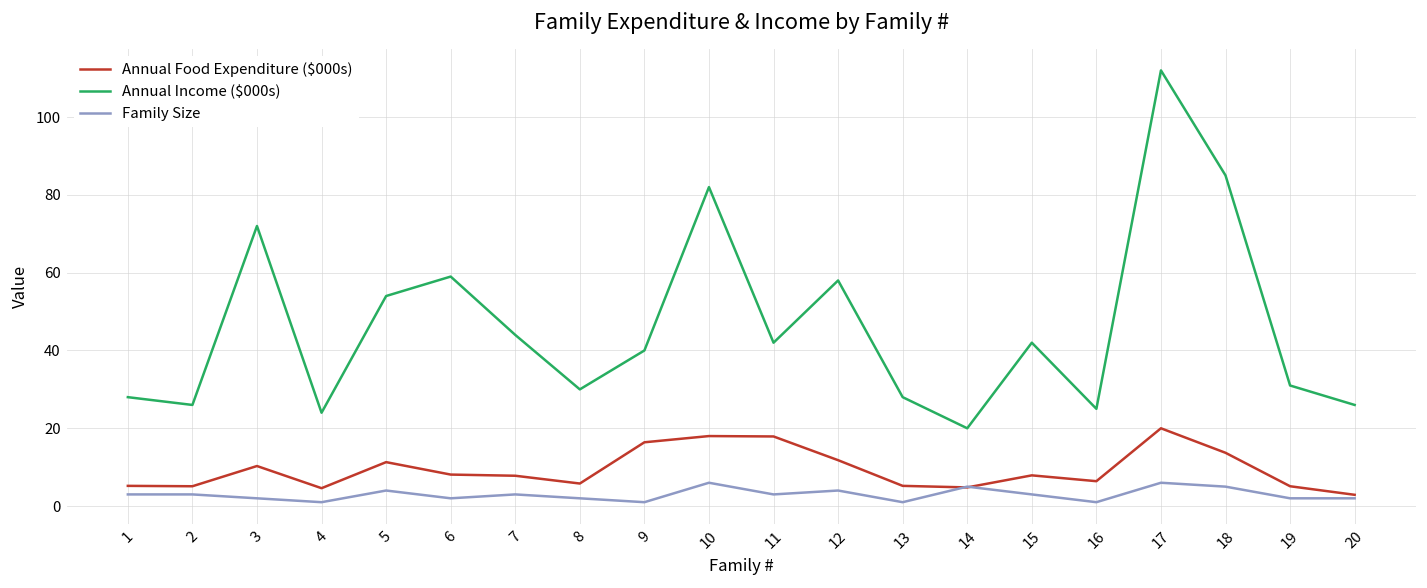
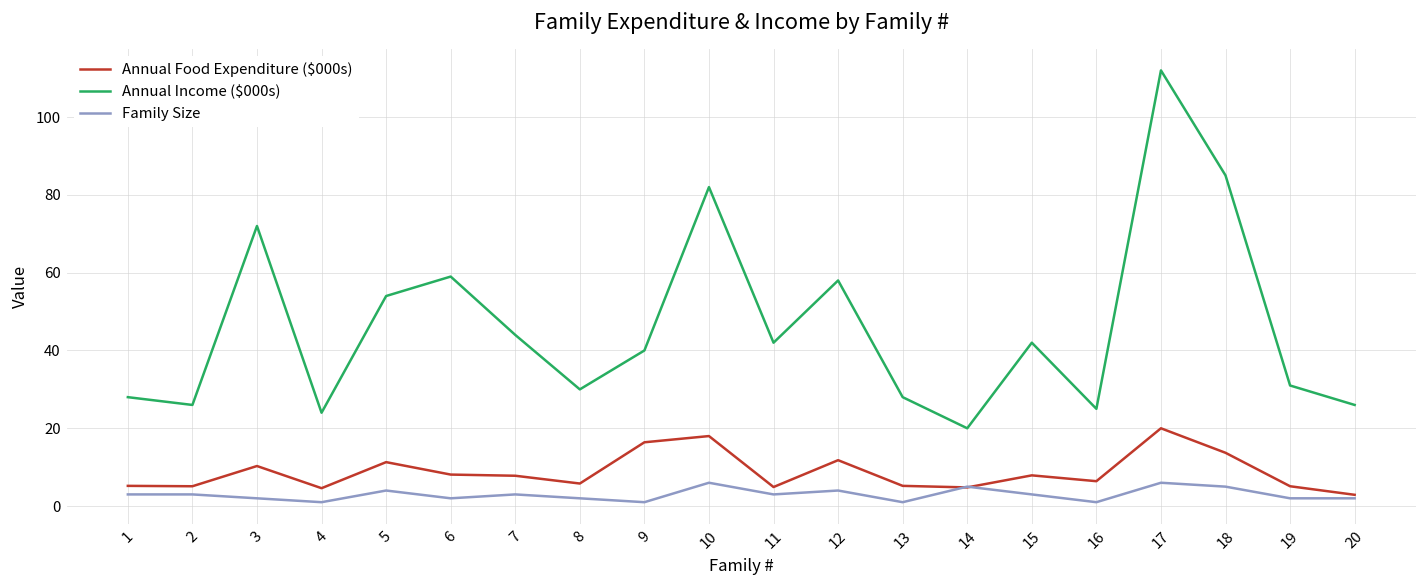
  {
    "Annual Food Expenditure ($000s)": {
      "1": 5,
      "2": 5,
      "3": 10,
      "4": 5,
      "5": 11,
      "6": 8,
      "7": 8,
      "8": 6,
      "9": 16,
      "10": 18,
-     "11": 18,
+     "11": 5,
      "12": 12,
      "13": 5,
      "15": 8,
      "16": 6,
      "17": 20,
      "18": 14,
      "19": 5,
      "20": 3
    },
    "Annual Income ($000s)": {
      "1": 28,
      "2": 26,
      "3": 72,
      "4": 24,
      "5": 54,
      "6": 59,
      "7": 44,
      "8": 30,
      "9": 40,
      "10": 82,
      "11": 42,
      "12": 58,
      "13": 28,
      "14": 20,
      "15": 42,
      "16": 25,
      "17": 112,
      "18": 85,
      "19": 31,
      "20": 26
    },
    "Family Size": {
      "1": 3,
      "2": 3,
      "3": 2,
      "4": 1,
      "5": 4,
      "6": 2,
      "7": 3,
      "8": 2,
      "9": 1,
      "10": 6,
      "11": 3,
      "12": 4,
      "13": 1,
      "15": 3,
      "16": 1,
      "17": 6,
      "18": 5,
      "19": 2,
      "20": 2
    }
  }
